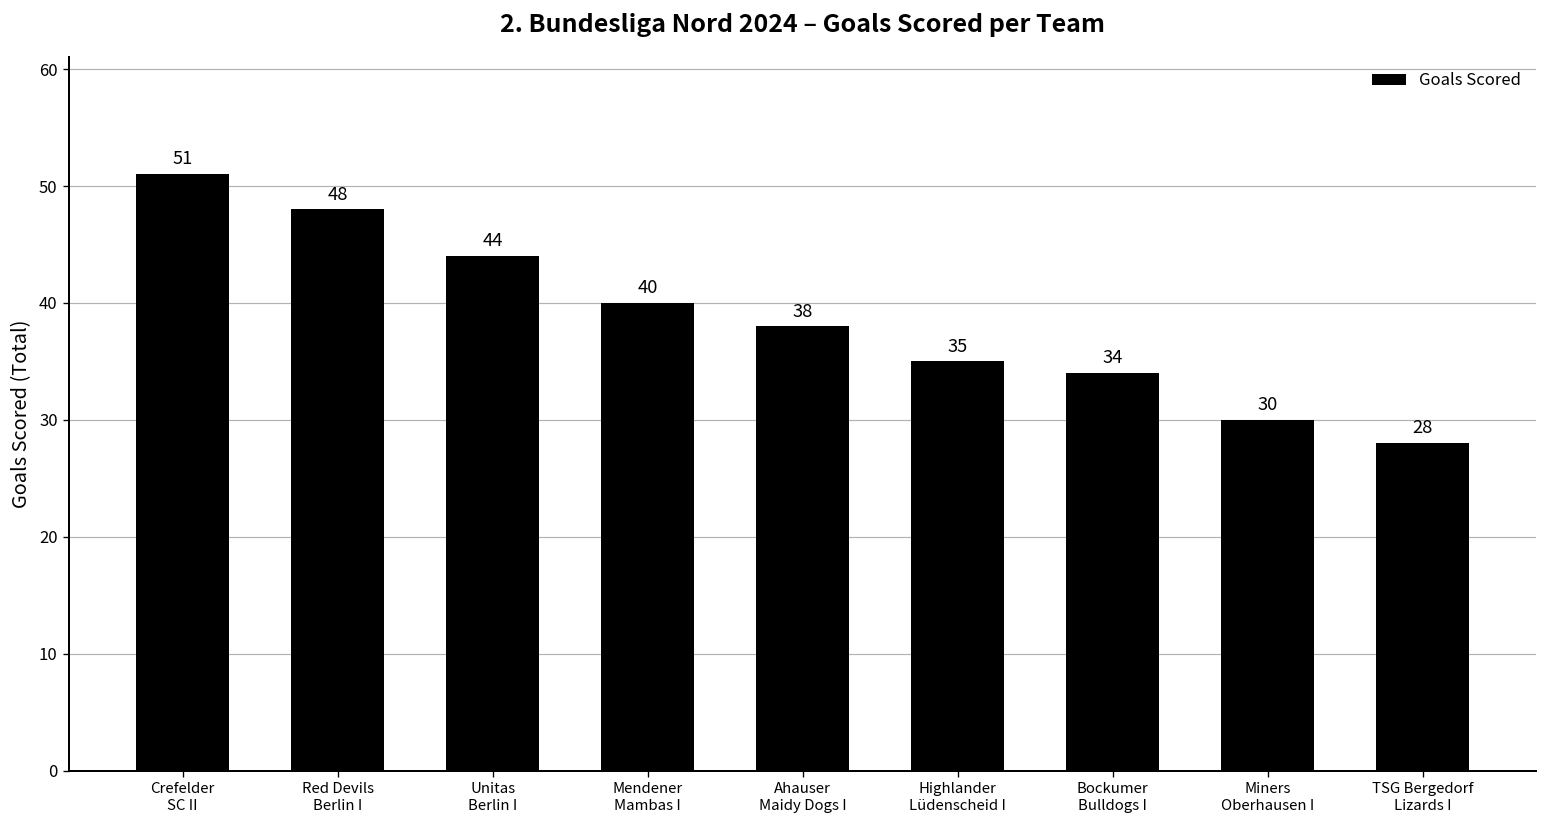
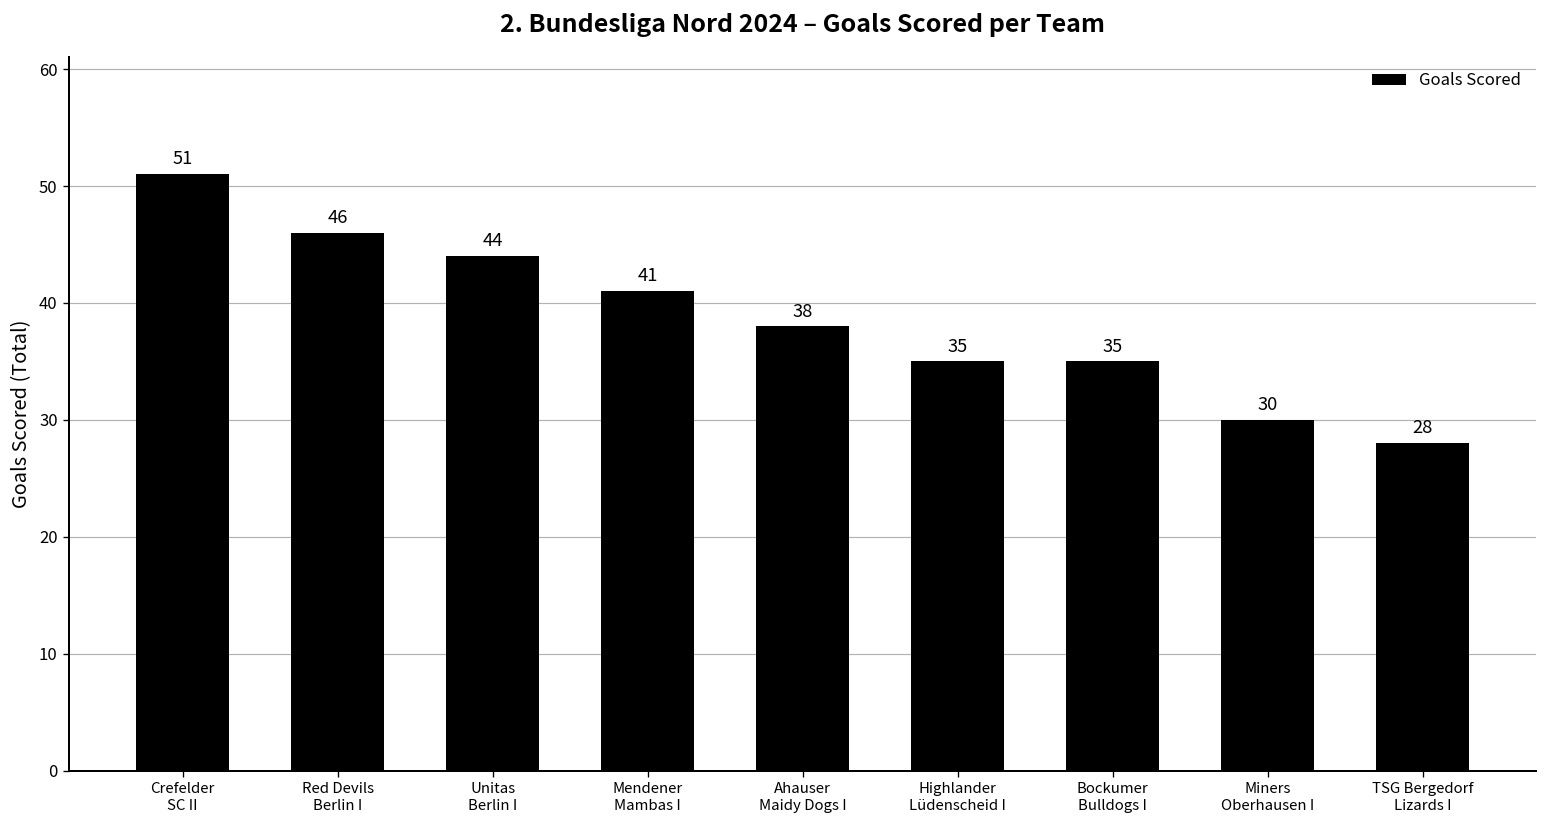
  {
    "Crefelder SC II": 51,
-   "Red Devils Berlin I": 48,
+   "Red Devils Berlin I": 46,
    "Unitas Berlin I": 44,
-   "Mendener Mambas I": 40,
+   "Mendener Mambas I": 41,
    "Ahauser Maidy Dogs I": 38,
    "Highlander Lüdenscheid I": 35,
-   "Bockumer Bulldogs I": 34,
+   "Bockumer Bulldogs I": 35,
    "Miners Oberhausen I": 30,
    "TSG Bergedorf Lizards I": 28
  }
